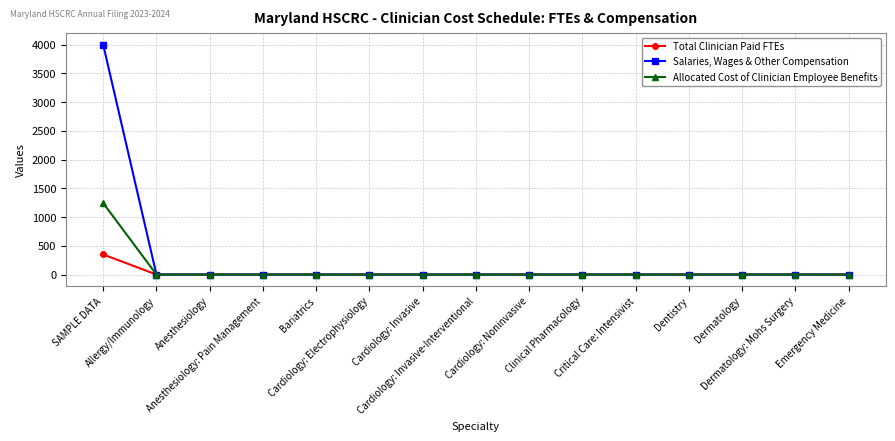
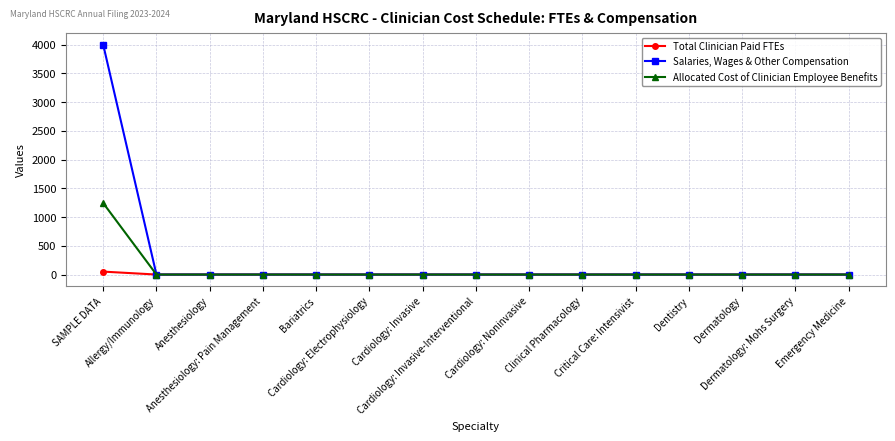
  {
    "Total Clinician Paid FTEs": {
-     "SAMPLE DATA": 300
+     "SAMPLE DATA": 100
    },
    "Salaries, Wages & Other Compensation": {
      "SAMPLE DATA": 4000
    },
    "Allocated Cost of Clinician Employee Benefits": {
      "SAMPLE DATA": 1200
    }
  }
